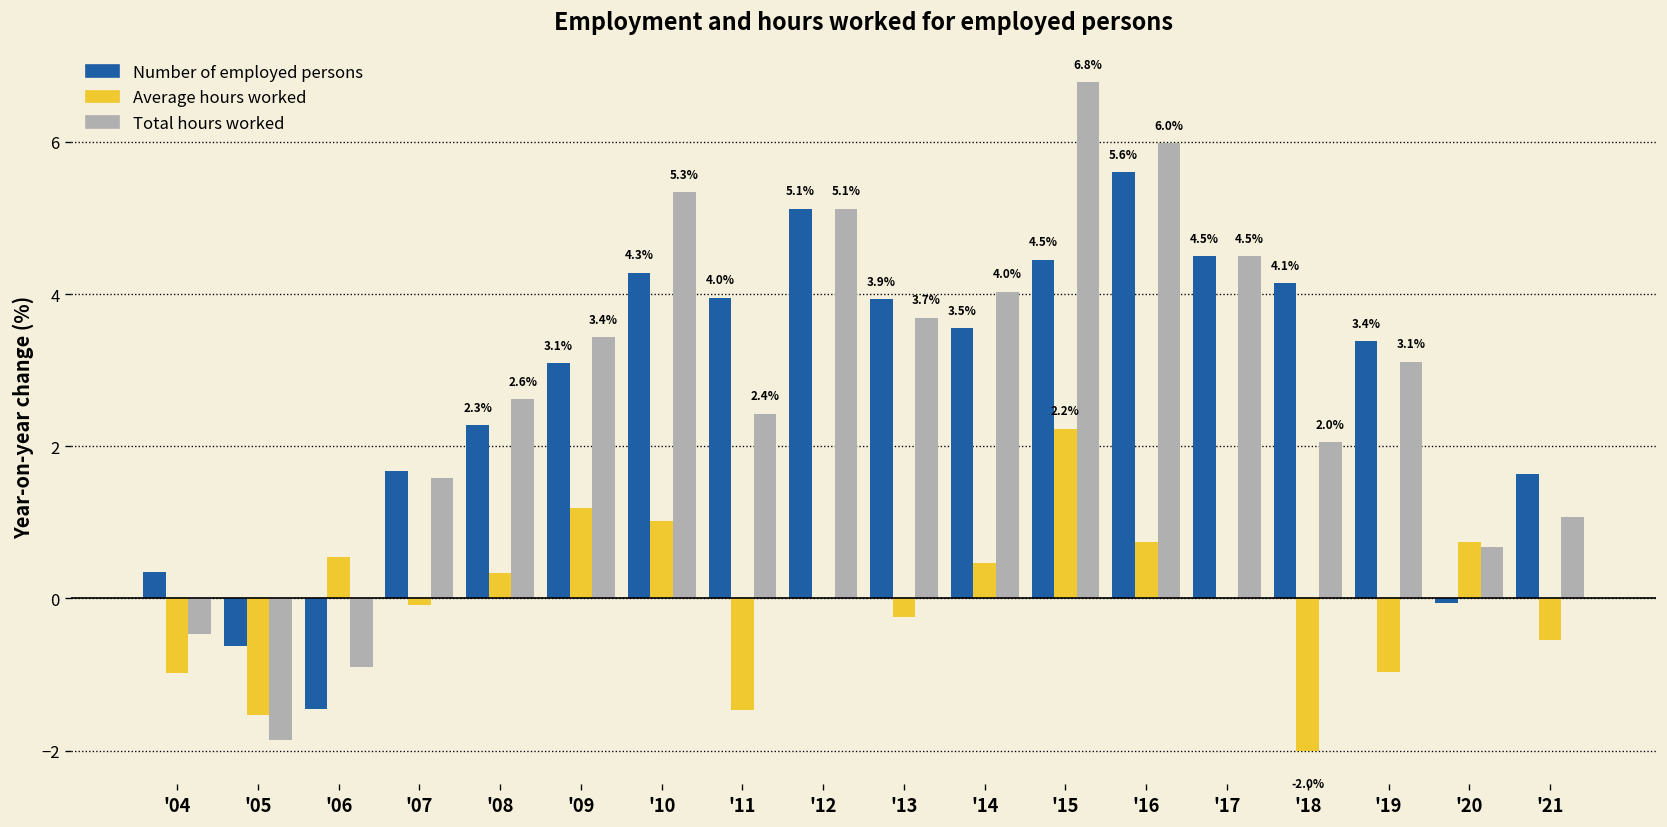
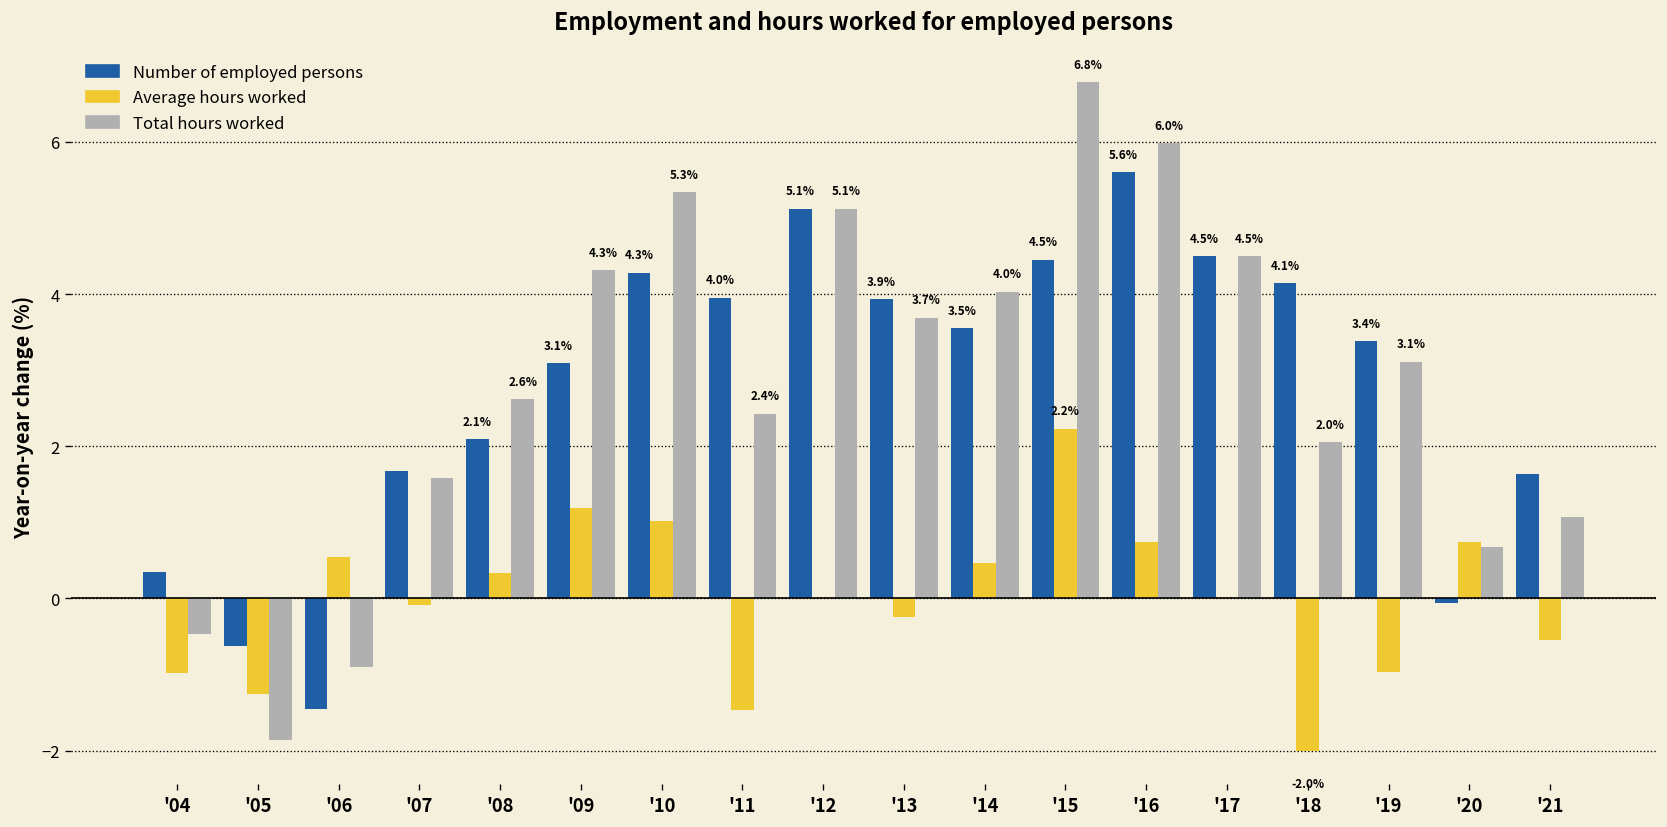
  {
    "Number of employed persons": {
-     "'08": "2.3%",
+     "'08": "2.1%",
      "'09": "3.1%",
      "'10": "4.3%",
      "'11": "4.0%",
      "'12": "5.1%",
      "'13": "3.9%",
      "'14": "3.5%",
      "'15": "4.5%",
      "'16": "5.6%",
      "'17": "4.5%",
      "'18": "4.1%",
      "'19": "3.4%"
    },
    "Average hours worked": {
      "'04": "-1.0",
-     "'05": "-1.5",
+     "'05": "-1.3",
      "'06": "0.6",
      "'07": "-0.1",
      "'08": "0.3",
      "'09": "1.2",
      "'10": "1.0",
      "'11": "-1.5",
      "'12": "0.0",
      "'13": "-0.2",
      "'14": "0.5",
      "'16": "0.7",
      "'17": "0.0",
      "'19": "-1.0",
      "'20": "0.7",
      "'21": "-0.6"
    },
    "Total hours worked": {
      "'08": "2.6%",
-     "'09": "3.4%",
+     "'09": "4.3%",
      "'10": "5.3%",
      "'11": "2.4%",
      "'12": "5.1%",
      "'13": "3.7%",
      "'14": "4.0%",
      "'15": "6.8%",
      "'16": "6.0%",
      "'17": "4.5%",
      "'18": "2.0%",
      "'19": "3.1%"
    }
  }
